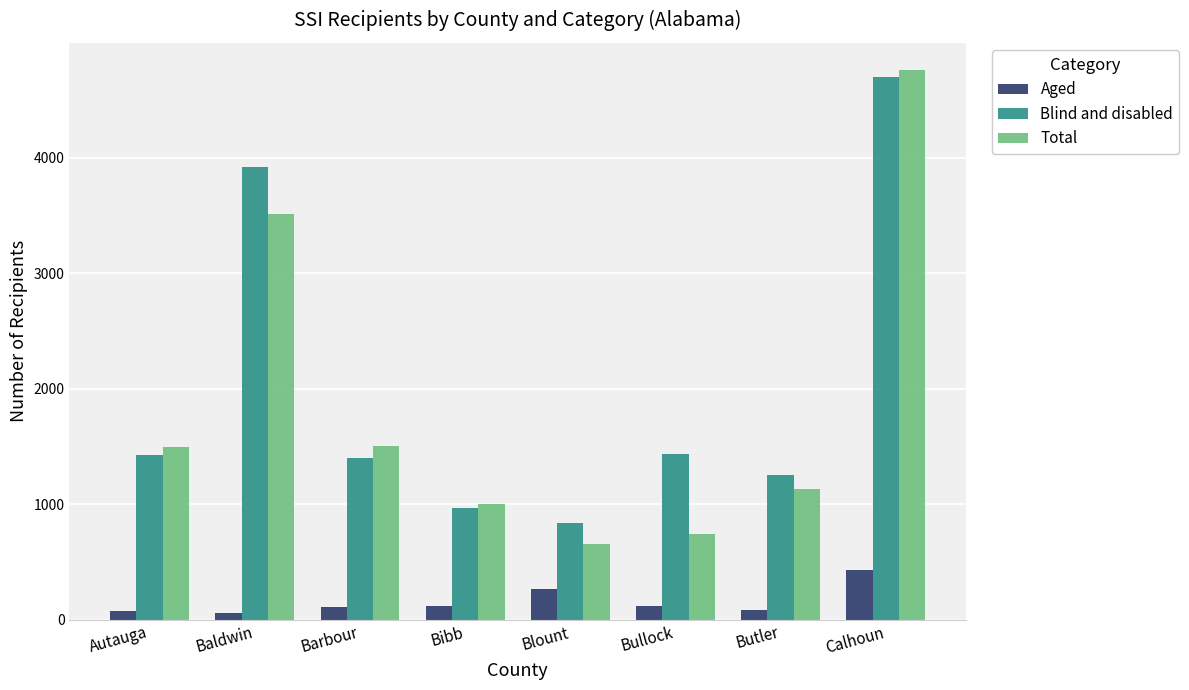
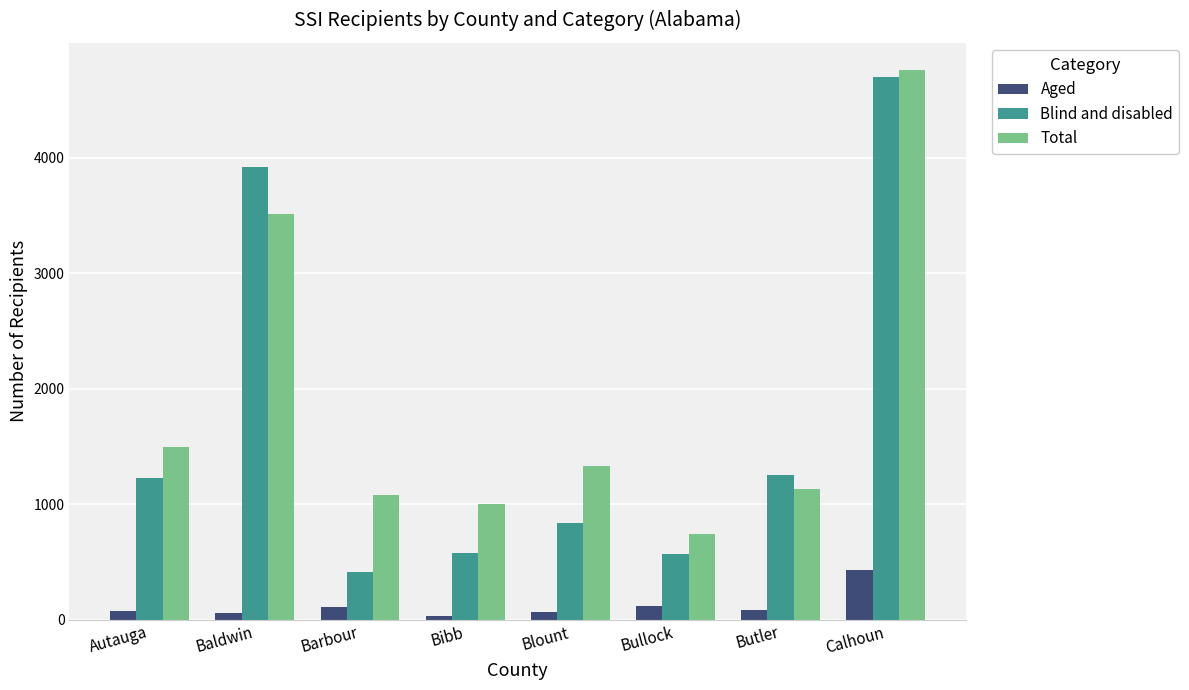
  {
    "Aged": {
      "Autauga": 70,
      "Baldwin": 60,
      "Barbour": 110,
-     "Bibb": 120,
-     "Blount": 260,
+     "Bibb": 30,
+     "Blount": 70,
      "Bullock": 120,
      "Butler": 80,
      "Calhoun": 430
    },
    "Blind and disabled": {
-     "Autauga": 1430,
+     "Autauga": 1230,
      "Baldwin": 3920,
-     "Barbour": 1400,
-     "Bibb": 970,
+     "Barbour": 420,
+     "Bibb": 570,
      "Blount": 840,
-     "Bullock": 1440,
+     "Bullock": 570,
      "Butler": 1250,
      "Calhoun": 4700
    },
    "Total": {
      "Autauga": 1500,
      "Baldwin": 3510,
-     "Barbour": 1510,
+     "Barbour": 1080,
      "Bibb": 1000,
-     "Blount": 650,
+     "Blount": 1330,
      "Bullock": 750,
      "Butler": 1130,
      "Calhoun": 4760
    }
  }
